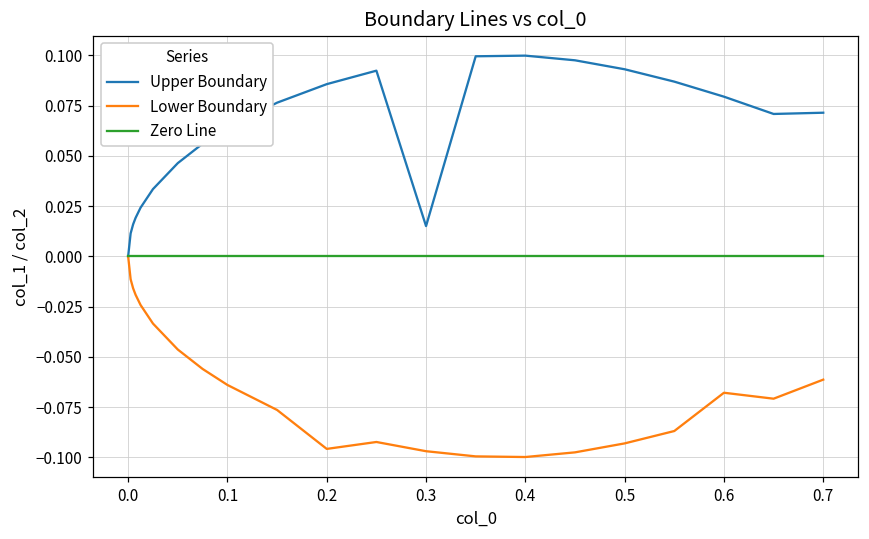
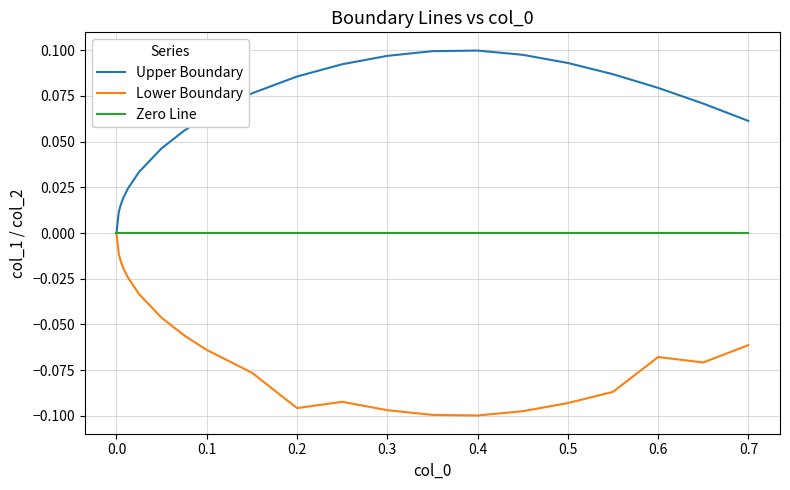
  {
    "Upper Boundary": {
      "0.2": 0.086,
-     "0.3": 0.015,
+     "0.3": 0.097,
      "0.4": 0.100,
      "0.5": 0.093,
      "0.6": 0.079,
-     "0.7": 0.071
+     "0.7": 0.061
    },
    "Lower Boundary": {
      "0.1": -0.064,
      "0.2": -0.096,
      "0.3": -0.097,
      "0.4": -0.100,
      "0.5": -0.093,
      "0.6": -0.068,
      "0.7": -0.061
    },
    "Zero Line": {
      "0.1": 0.000,
      "0.2": 0.000,
      "0.3": 0.000,
      "0.4": 0.000,
      "0.5": 0.000,
      "0.6": 0.000,
      "0.7": 0.000
    }
  }
